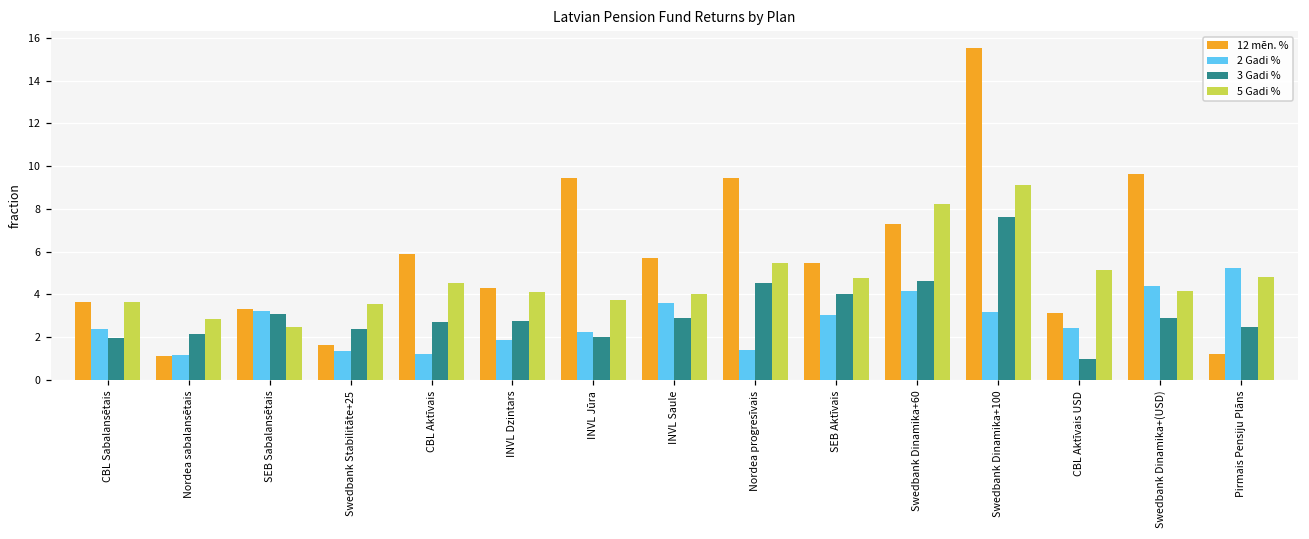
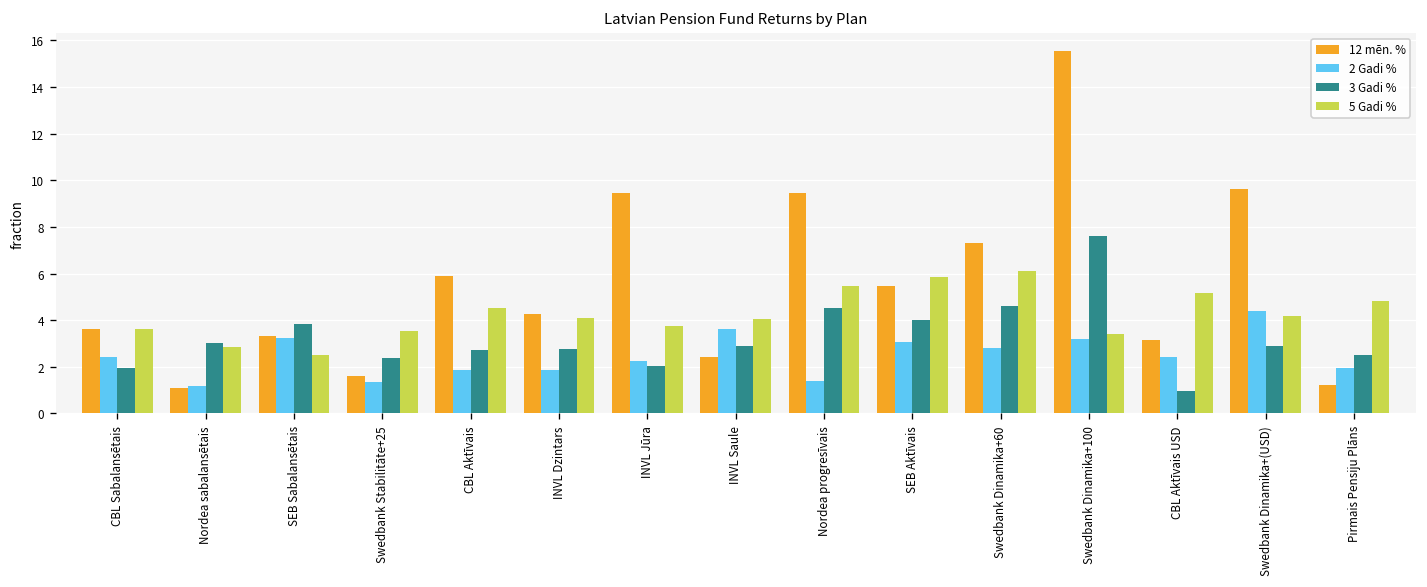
  {
    "12 mēn. %": {
      "CBL Sabalansētais": 3.6,
      "Nordea sabalansētais": 1.1,
      "SEB Sabalansētais": 3.3,
      "Swedbank Stabilitāte+25": 1.6,
      "CBL Aktīvais": 5.9,
      "INVL Dzintars": 4.3,
      "INVL Jūra": 9.4,
-     "INVL Saule": 5.7,
+     "INVL Saule": 2.4,
      "Nordea progresīvais": 9.4,
      "SEB Aktīvais": 5.5,
      "Swedbank Dinamika+60": 7.3,
      "Swedbank Dinamika+100": 15.5,
      "CBL Aktīvais USD": 3.1,
      "Swedbank Dinamika+(USD)": 9.6,
      "Pirmais Pensiju Plāns": 1.2
    },
    "2 Gadi %": {
      "CBL Sabalansētais": 2.4,
      "Nordea sabalansētais": 1.2,
      "SEB Sabalansētais": 3.2,
      "Swedbank Stabilitāte+25": 1.3,
-     "CBL Aktīvais": 1.2,
+     "CBL Aktīvais": 1.9,
      "INVL Dzintars": 1.9,
      "INVL Jūra": 2.2,
      "INVL Saule": 3.6,
      "Nordea progresīvais": 1.4,
      "SEB Aktīvais": 3.1,
-     "Swedbank Dinamika+60": 4.2,
+     "Swedbank Dinamika+60": 2.8,
      "Swedbank Dinamika+100": 3.2,
      "CBL Aktīvais USD": 2.4,
      "Swedbank Dinamika+(USD)": 4.4,
-     "Pirmais Pensiju Plāns": 5.2
+     "Pirmais Pensiju Plāns": 2.0
    },
    "3 Gadi %": {
      "CBL Sabalansētais": 2.0,
-     "Nordea sabalansētais": 2.2,
-     "SEB Sabalansētais": 3.1,
+     "Nordea sabalansētais": 3.0,
+     "SEB Sabalansētais": 3.8,
      "Swedbank Stabilitāte+25": 2.4,
      "CBL Aktīvais": 2.7,
      "INVL Dzintars": 2.8,
      "INVL Jūra": 2.0,
      "INVL Saule": 2.9,
      "Nordea progresīvais": 4.5,
      "SEB Aktīvais": 4.0,
      "Swedbank Dinamika+60": 4.6,
      "Swedbank Dinamika+100": 7.6,
      "CBL Aktīvais USD": 1.0,
      "Swedbank Dinamika+(USD)": 2.9,
      "Pirmais Pensiju Plāns": 2.5
    },
    "5 Gadi %": {
      "CBL Sabalansētais": 3.6,
      "Nordea sabalansētais": 2.9,
      "SEB Sabalansētais": 2.5,
      "Swedbank Stabilitāte+25": 3.6,
      "CBL Aktīvais": 4.5,
      "INVL Dzintars": 4.1,
      "INVL Jūra": 3.8,
      "INVL Saule": 4.0,
      "Nordea progresīvais": 5.5,
-     "SEB Aktīvais": 4.8,
-     "Swedbank Dinamika+60": 8.2,
-     "Swedbank Dinamika+100": 9.1,
+     "SEB Aktīvais": 5.8,
+     "Swedbank Dinamika+60": 6.1,
+     "Swedbank Dinamika+100": 3.4,
      "CBL Aktīvais USD": 5.2,
      "Swedbank Dinamika+(USD)": 4.2,
      "Pirmais Pensiju Plāns": 4.8
    }
  }
